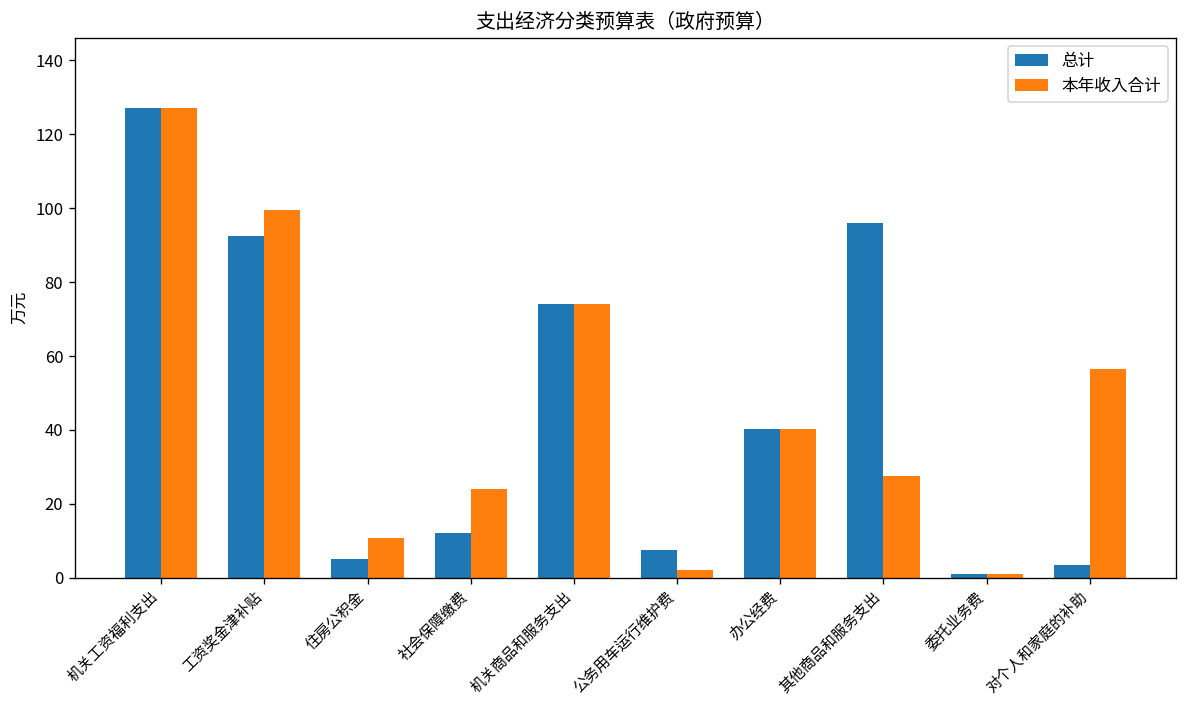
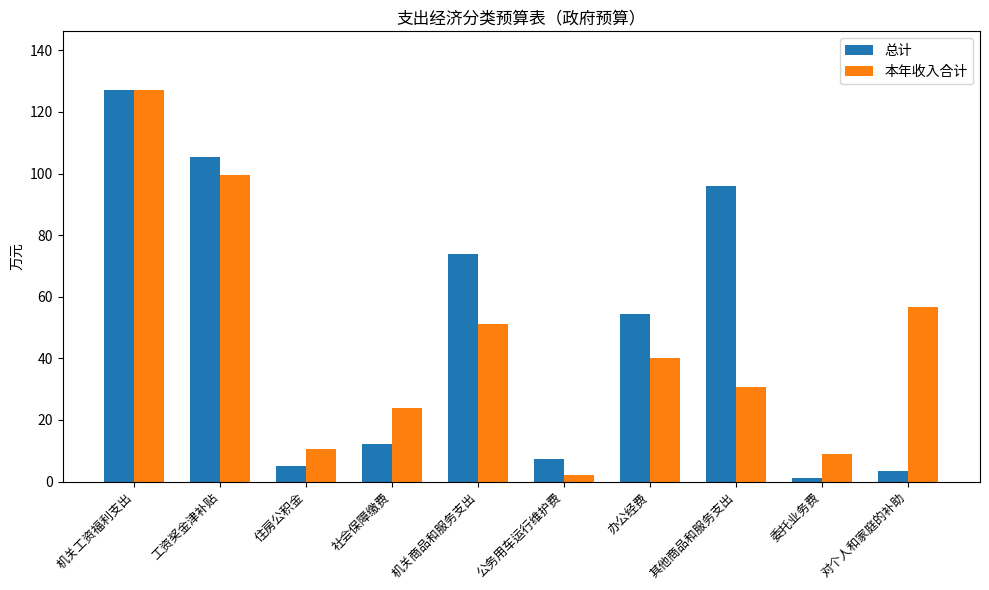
  {
    "总计": {
      "机关工资福利支出": 127,
-     "工资奖金津补贴": 92,
+     "工资奖金津补贴": 105,
      "住房公积金": 5,
      "社会保障缴费": 12,
      "机关商品和服务支出": 74,
      "公务用车运行维护费": 7,
-     "办公经费": 40,
+     "办公经费": 54,
      "其他商品和服务支出": 96,
      "委托业务费": 1,
      "对个人和家庭的补助": 3
    },
    "本年收入合计": {
      "机关工资福利支出": 127,
      "工资奖金津补贴": 99,
      "住房公积金": 11,
      "社会保障缴费": 24,
-     "机关商品和服务支出": 74,
+     "机关商品和服务支出": 51,
      "公务用车运行维护费": 2,
      "办公经费": 40,
-     "其他商品和服务支出": 27,
-     "委托业务费": 1,
+     "其他商品和服务支出": 31,
+     "委托业务费": 9,
      "对个人和家庭的补助": 57
    }
  }
